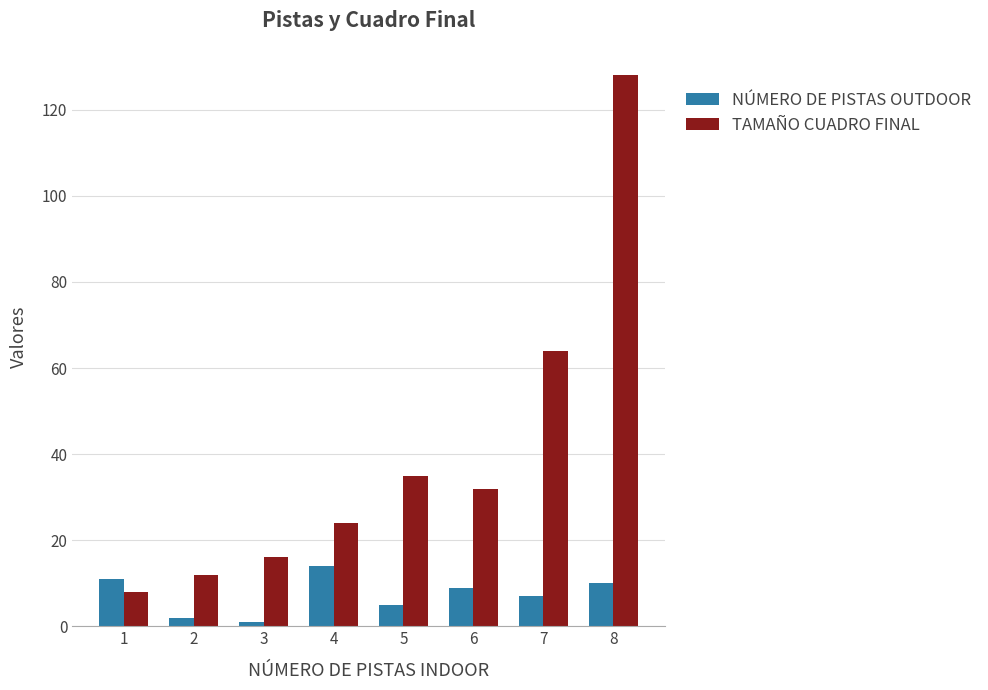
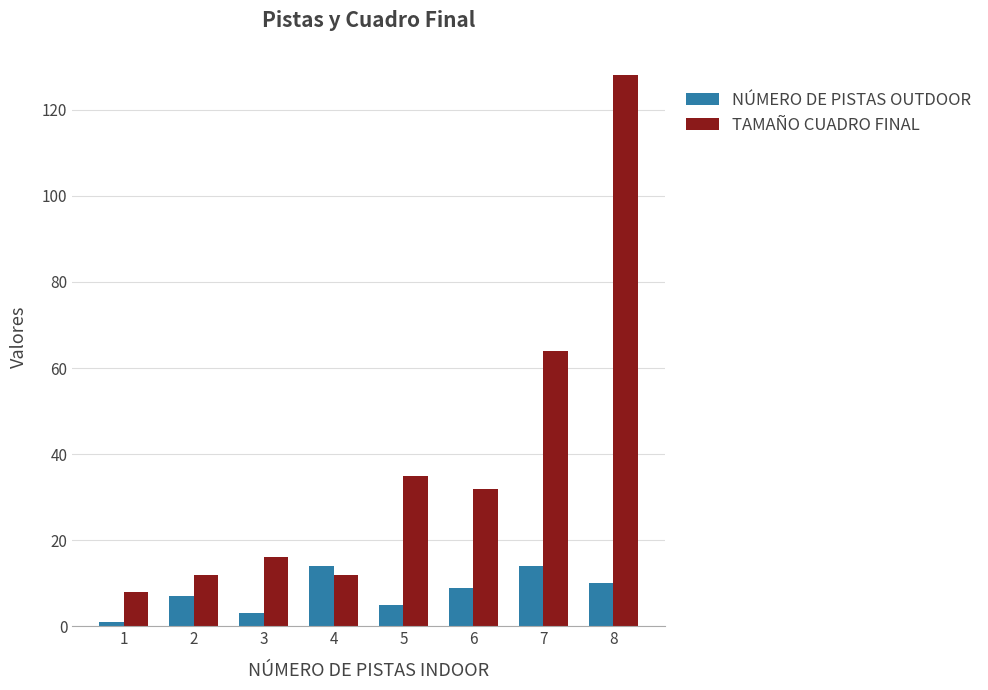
  {
    "NÚMERO DE PISTAS OUTDOOR": {
-     "1": 11,
-     "2": 2,
-     "3": 1,
+     "1": 1,
+     "2": 7,
+     "3": 3,
      "4": 14,
      "5": 5,
      "6": 9,
-     "7": 7,
+     "7": 14,
      "8": 10
    },
    "TAMAÑO CUADRO FINAL": {
      "1": 8,
      "2": 12,
      "3": 16,
-     "4": 24,
+     "4": 12,
      "5": 35,
      "6": 32,
      "7": 64,
      "8": 128
    }
  }
